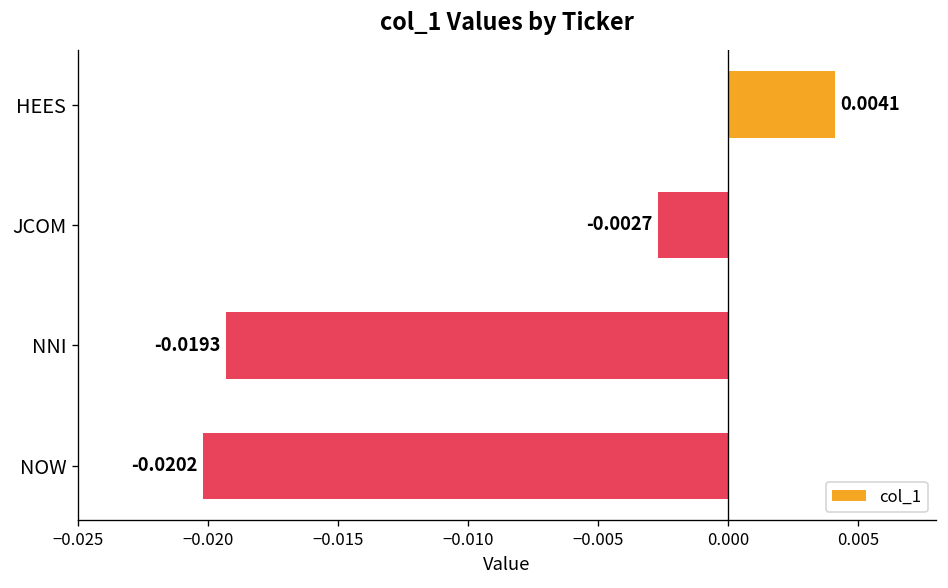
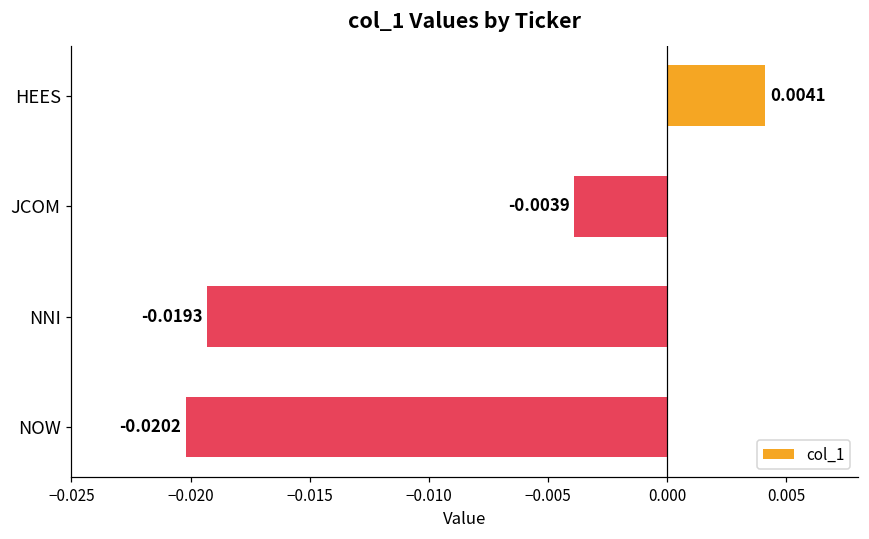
  {
    "HEES": 0.0041,
-   "JCOM": -0.0027,
+   "JCOM": -0.0039,
    "NNI": -0.0193,
    "NOW": -0.0202
  }
